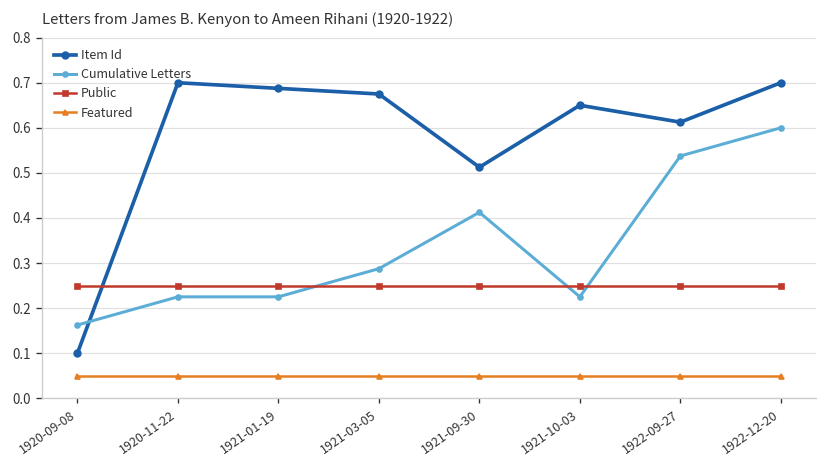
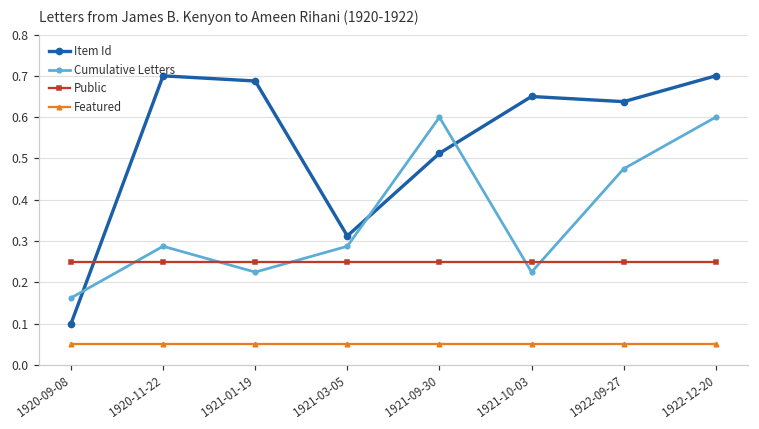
  {
    "Item Id": {
      "1920-09-08": 0.10,
      "1920-11-22": 0.70,
      "1921-01-19": 0.69,
-     "1921-03-05": 0.67,
+     "1921-03-05": 0.31,
      "1921-09-30": 0.51,
      "1921-10-03": 0.65,
-     "1922-09-27": 0.61,
+     "1922-09-27": 0.64,
      "1922-12-20": 0.70
    },
    "Cumulative Letters": {
      "1920-09-08": 0.16,
-     "1920-11-22": 0.23,
+     "1920-11-22": 0.29,
      "1921-01-19": 0.23,
      "1921-03-05": 0.29,
-     "1921-09-30": 0.41,
+     "1921-09-30": 0.60,
      "1921-10-03": 0.23,
-     "1922-09-27": 0.54,
+     "1922-09-27": 0.48,
      "1922-12-20": 0.60
    },
    "Public": {
      "1920-09-08": 0.25,
      "1920-11-22": 0.25,
      "1921-01-19": 0.25,
      "1921-03-05": 0.25,
      "1921-09-30": 0.25,
      "1921-10-03": 0.25,
      "1922-09-27": 0.25,
      "1922-12-20": 0.25
    },
    "Featured": {
      "1920-09-08": 0.05,
      "1920-11-22": 0.05,
      "1921-01-19": 0.05,
      "1921-03-05": 0.05,
      "1921-09-30": 0.05,
      "1921-10-03": 0.05,
      "1922-09-27": 0.05,
      "1922-12-20": 0.05
    }
  }
